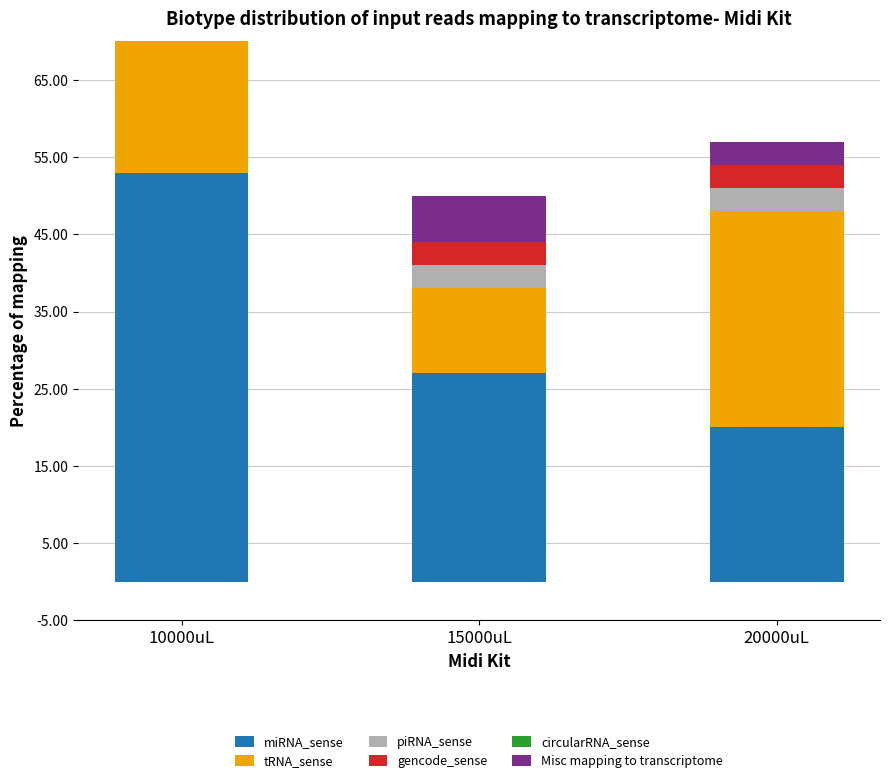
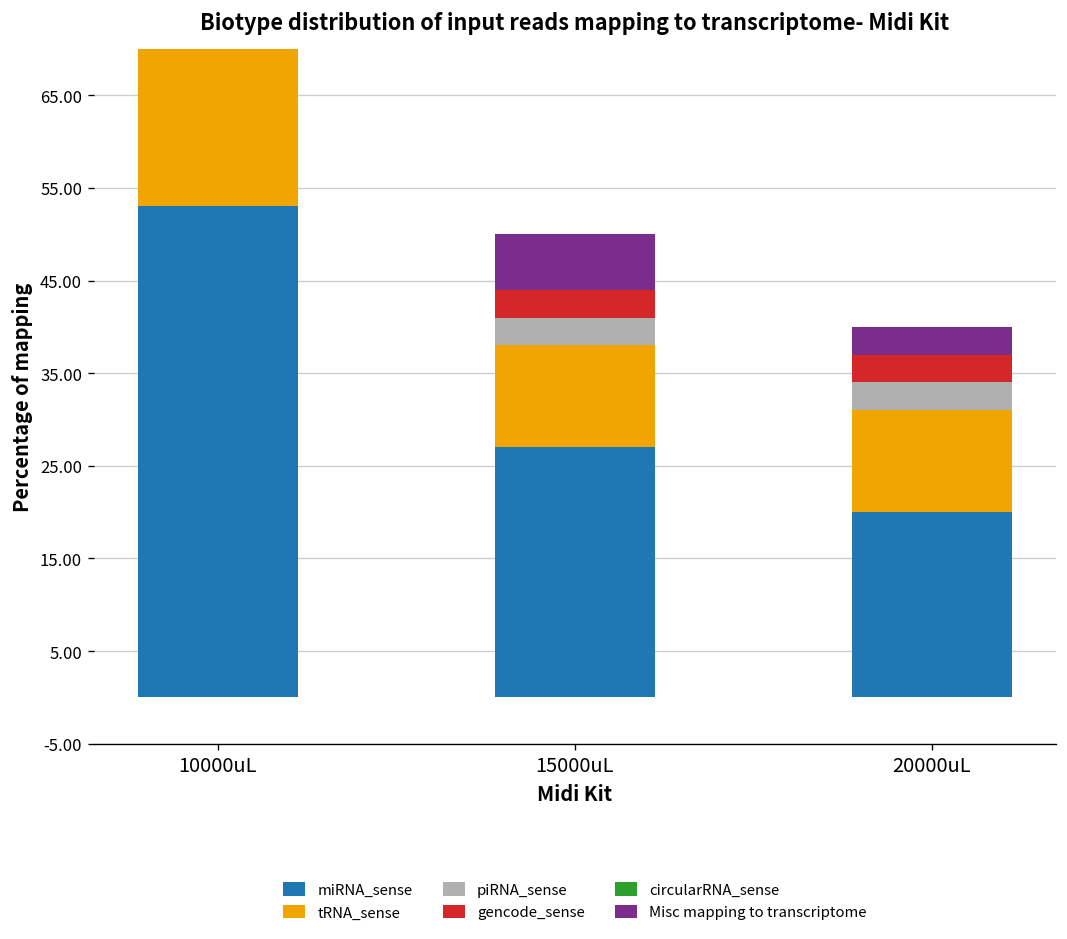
  {
    "miRNA_sense": {
      "10000uL": 53,
      "15000uL": 27,
      "20000uL": 20
    },
    "tRNA_sense": {
      "15000uL": 11,
-     "20000uL": 28
+     "20000uL": 11
    },
    "piRNA_sense": {
      "15000uL": 3,
      "20000uL": 3
    },
    "Misc mapping to transcriptome": {
      "15000uL": 6,
      "20000uL": 3
    }
  }
